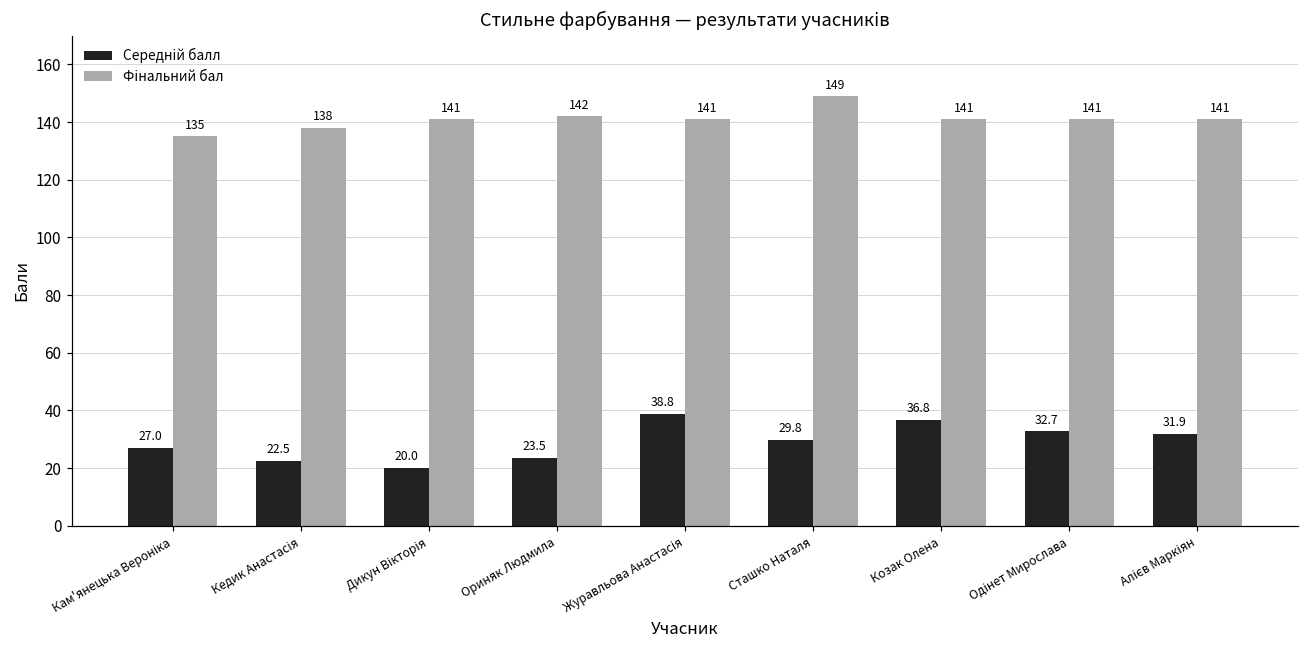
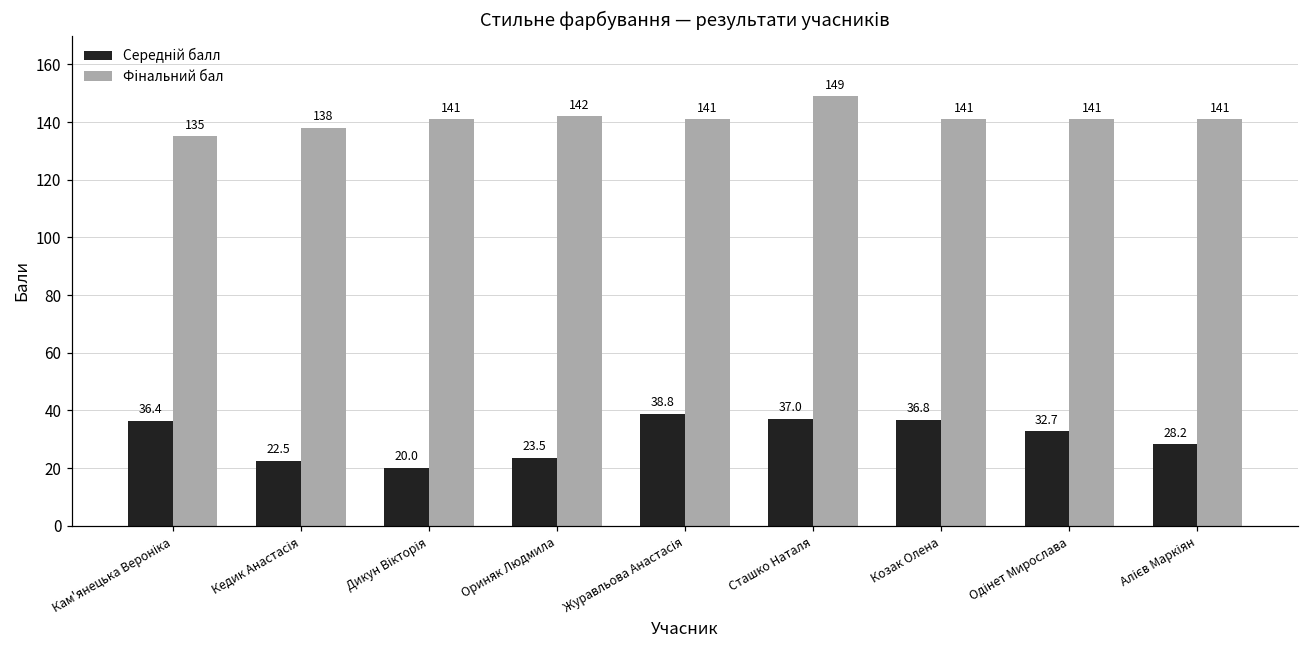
  {
    "Середній балл": {
-     "Кам'янецька Вероніка": 27.0,
+     "Кам'янецька Вероніка": 36.4,
      "Кедик Анастасія": 22.5,
      "Дикун Вікторія": 20.0,
      "Ориняк Людмила": 23.5,
      "Журавльова Анастасія": 38.8,
-     "Сташко Наталя": 29.8,
+     "Сташко Наталя": 37.0,
      "Козак Олена": 36.8,
      "Одінет Мирослава": 32.7,
-     "Алієв Маркіян": 31.9
+     "Алієв Маркіян": 28.2
    },
    "Фінальний бал": {
      "Кам'янецька Вероніка": 135,
      "Кедик Анастасія": 138,
      "Дикун Вікторія": 141,
      "Ориняк Людмила": 142,
      "Журавльова Анастасія": 141,
      "Сташко Наталя": 149,
      "Козак Олена": 141,
      "Одінет Мирослава": 141,
      "Алієв Маркіян": 141
    }
  }
